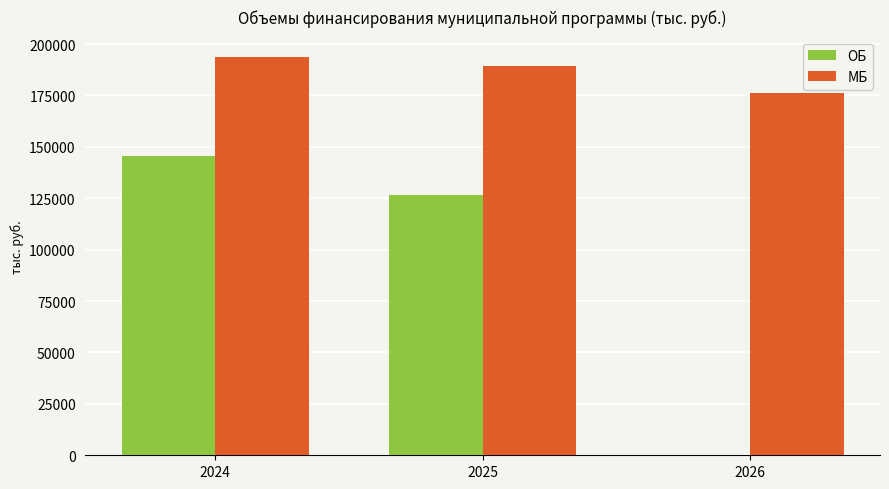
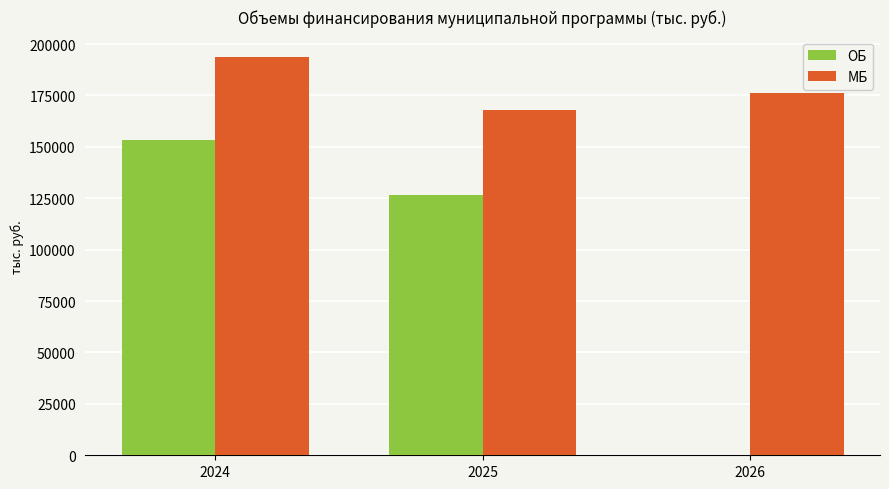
  {
    "ОБ": {
-     "2024": 146000,
+     "2024": 153000,
      "2025": 127000,
      "2026": 0
    },
    "МБ": {
      "2024": 194000,
-     "2025": 189000,
+     "2025": 168000,
      "2026": 176000
    }
  }
